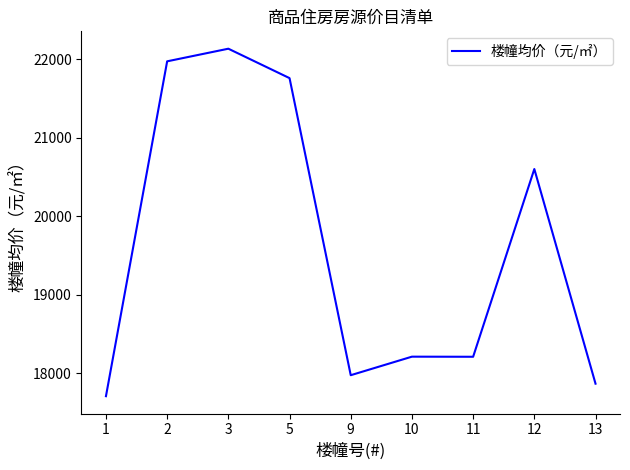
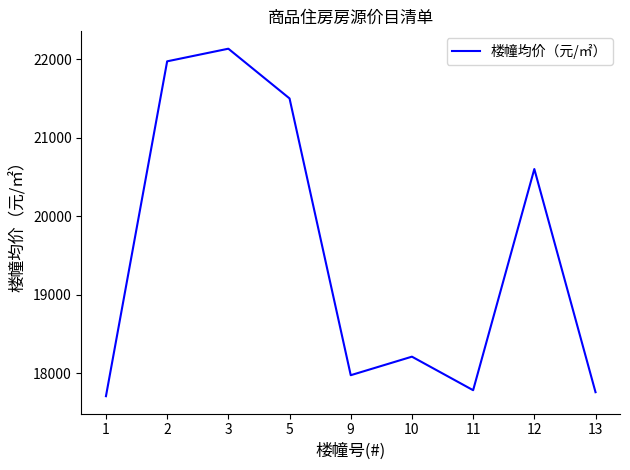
  {
    "1": 17700,
    "2": 22000,
    "3": 22100,
-   "5": 21800,
+   "5": 21500,
    "9": 18000,
    "10": 18200,
-   "11": 18200,
+   "11": 17800,
    "12": 20600,
-   "13": 17900
+   "13": 17800
  }
